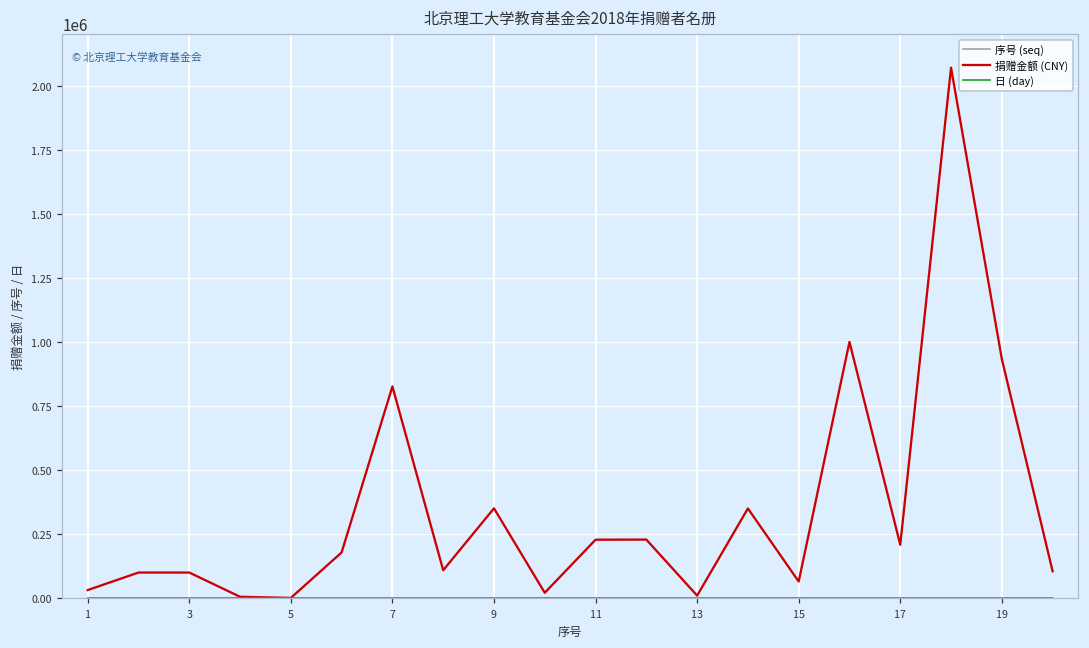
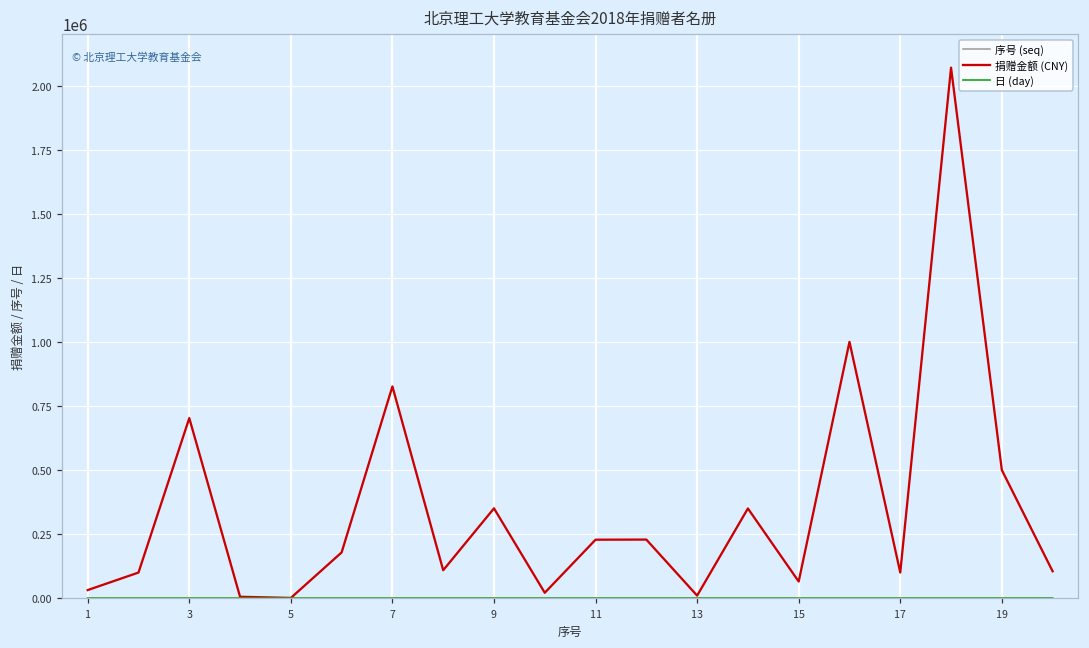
  {
    "日 (day)": {
      "1": 0,
      "3": 0,
      "7": 0,
      "9": 0,
      "11": 0,
      "15": 0,
      "17": 0,
      "19": 0
    },
    "捐赠金额 (CNY)": {
      "1": 30000,
-     "3": 100000,
+     "3": 700000,
      "7": 830000,
      "9": 350000,
      "11": 230000,
      "15": 70000,
-     "17": 210000,
-     "19": 930000
+     "17": 100000,
+     "19": 500000
    }
  }
